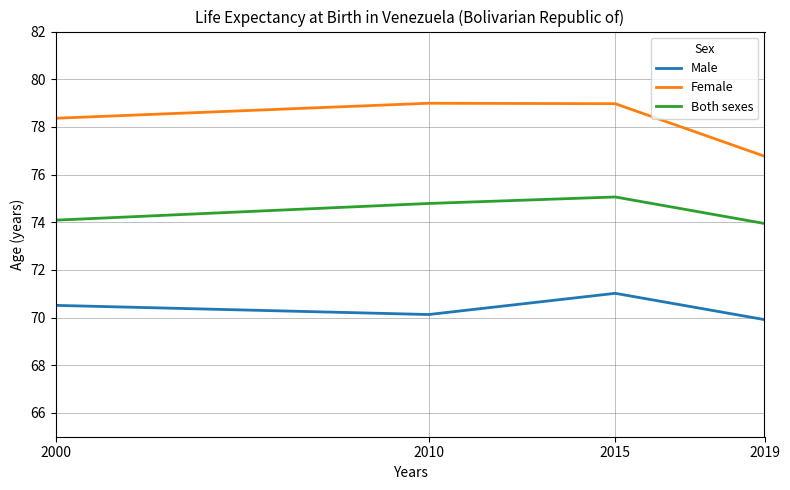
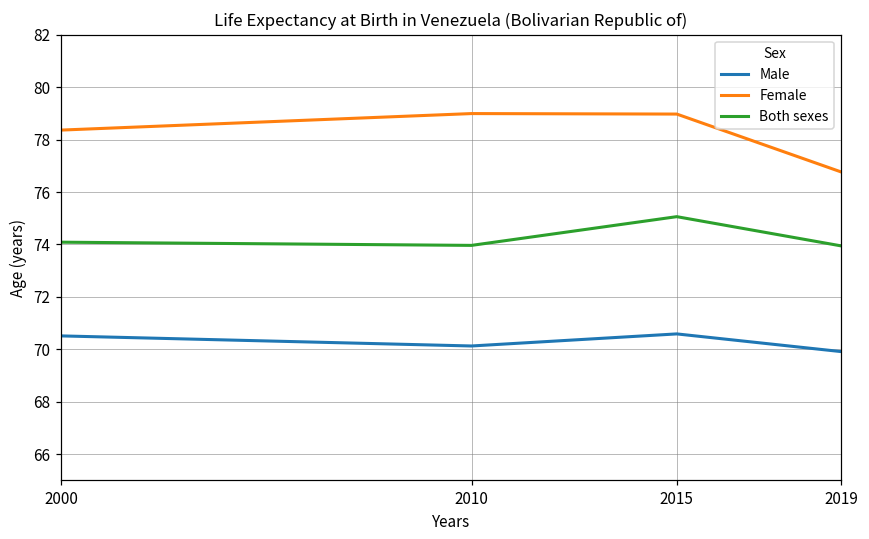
  {
    "Male": {
      "2000": 70.5,
      "2010": 70.1,
-     "2015": 71.0,
+     "2015": 70.6,
      "2019": 69.9
    },
    "Female": {
      "2000": 78.4,
      "2010": 79.0,
      "2015": 79.0,
      "2019": 76.8
    },
    "Both sexes": {
      "2000": 74.1,
-     "2010": 74.8,
+     "2010": 74.0,
      "2015": 75.1,
      "2019": 73.9
    }
  }
